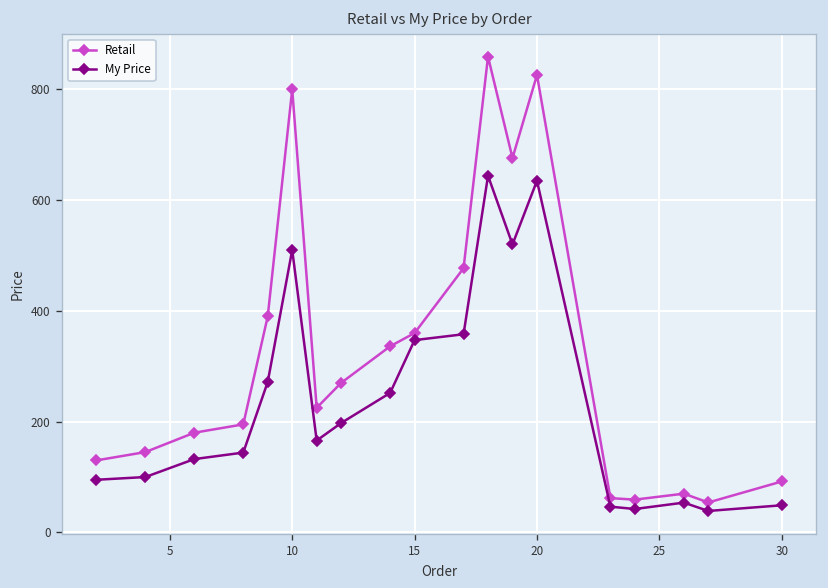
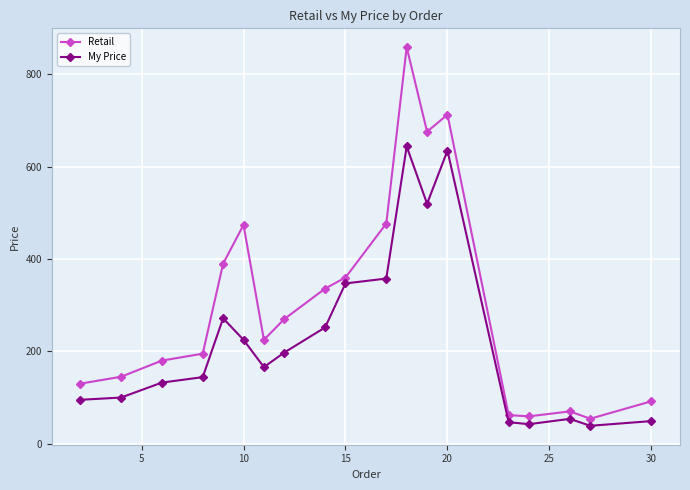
  {
    "Retail": {
-     "10": 800,
+     "10": 470,
      "15": 360,
-     "20": 830,
+     "20": 710,
      "30": 90
    },
    "My Price": {
-     "10": 510,
+     "10": 230,
      "15": 350,
      "20": 640,
      "30": 50
    }
  }
